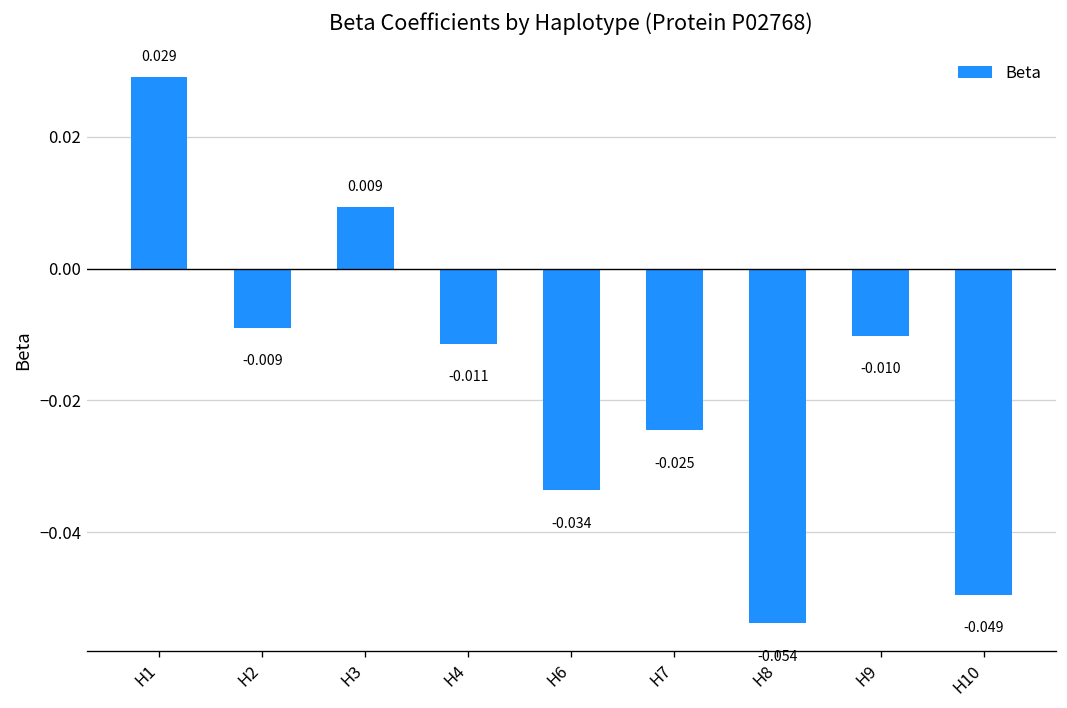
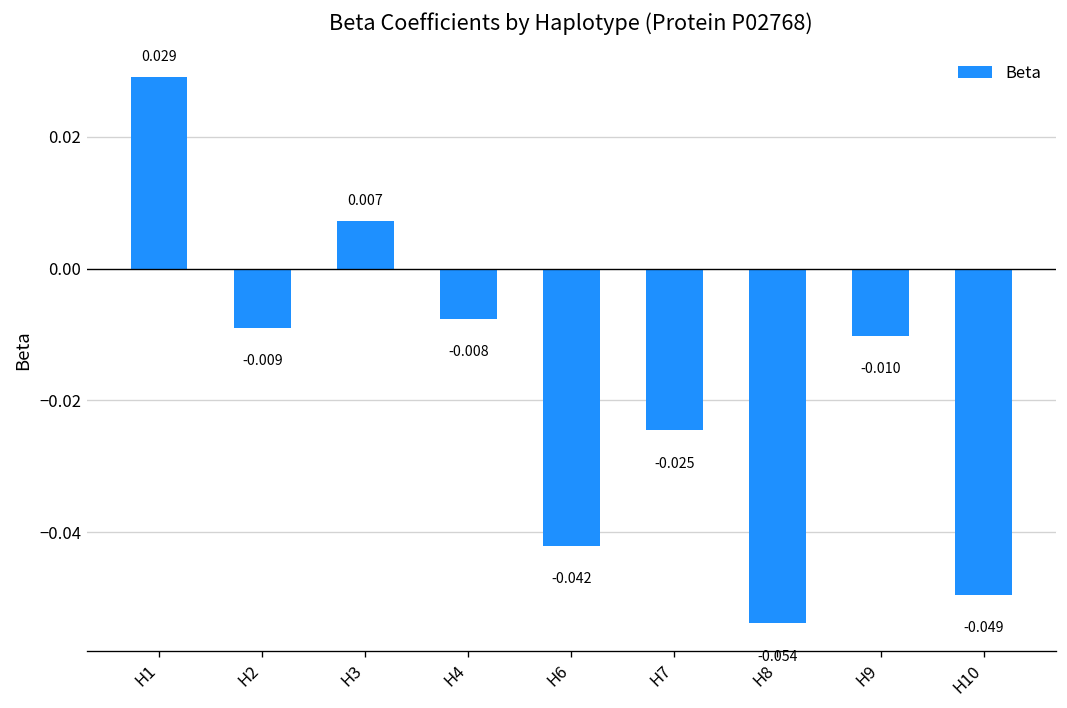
  {
    "H1": 0.029,
    "H2": -0.009,
-   "H3": 0.009,
-   "H4": -0.011,
-   "H6": -0.034,
+   "H3": 0.007,
+   "H4": -0.008,
+   "H6": -0.042,
    "H7": -0.025,
    "H8": -0.054,
    "H9": -0.010,
    "H10": -0.049
  }
